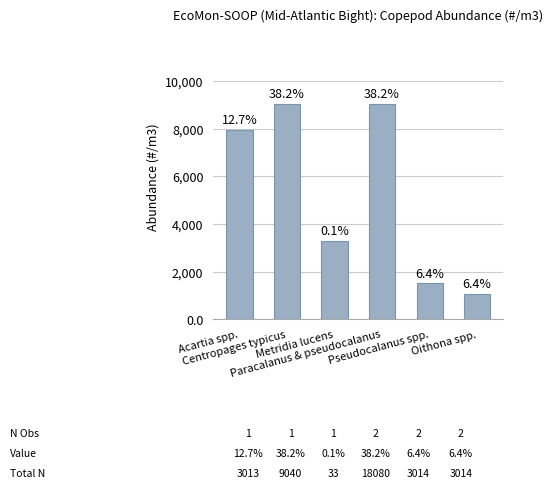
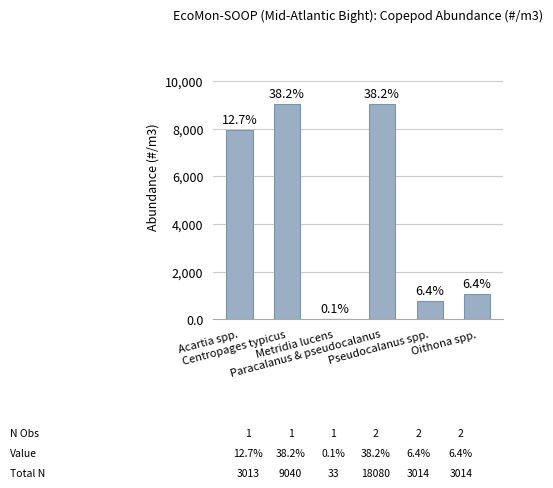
  {
-   "Metridia lucens": "3,300",
-   "Pseudocalanus spp.": "1,500"
+   "Metridia lucens": "0",
+   "Pseudocalanus spp.": "800"
  }
